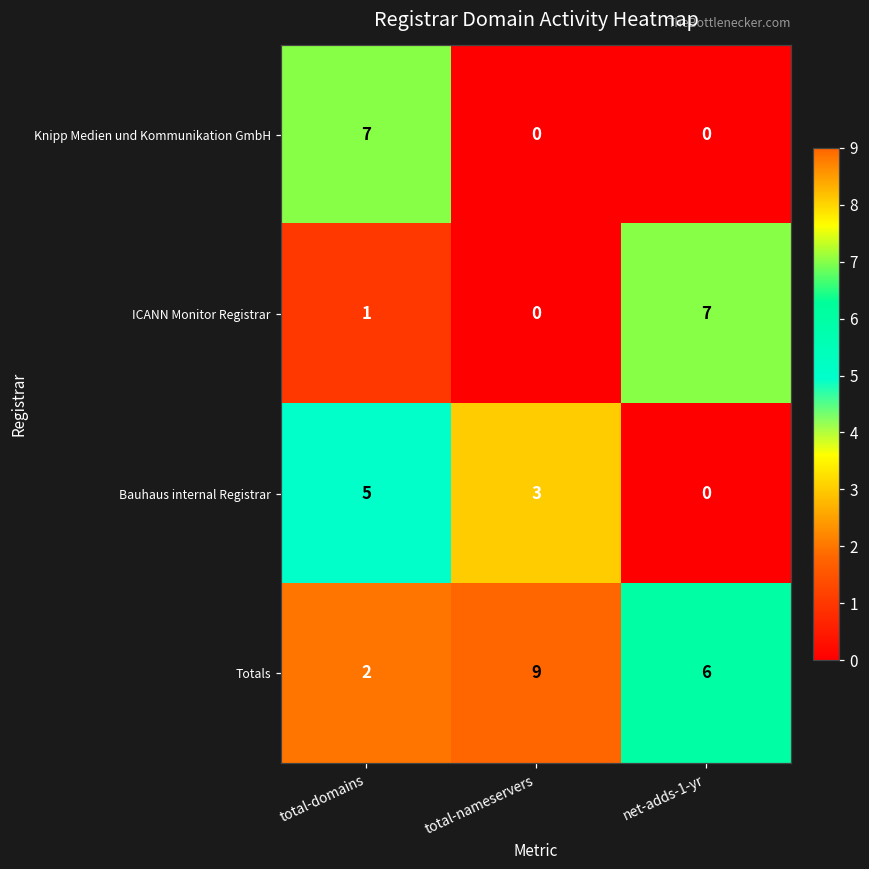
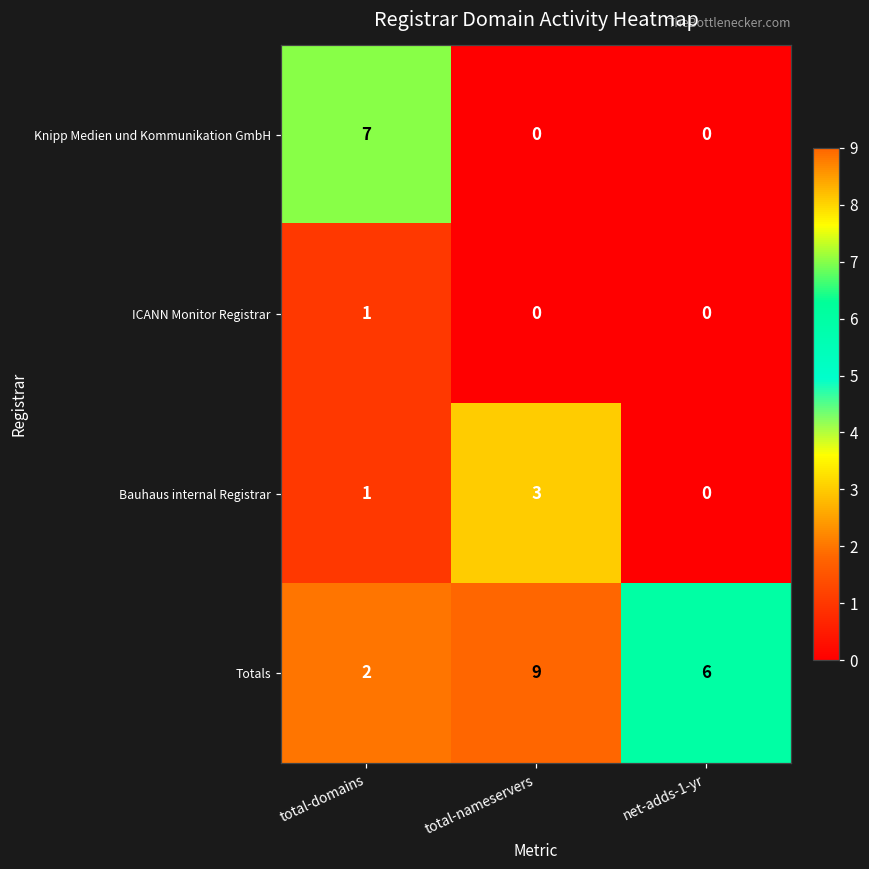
  {
    "Knipp Medien und Kommunikation GmbH": {
      "total-domains": 7,
      "total-nameservers": 0,
      "net-adds-1-yr": 0
    },
    "ICANN Monitor Registrar": {
      "total-domains": 1,
      "total-nameservers": 0,
-     "net-adds-1-yr": 7
+     "net-adds-1-yr": 0
    },
    "Bauhaus internal Registrar": {
-     "total-domains": 5,
+     "total-domains": 1,
      "total-nameservers": 3,
      "net-adds-1-yr": 0
    },
    "Totals": {
      "total-domains": 2,
      "total-nameservers": 9,
      "net-adds-1-yr": 6
    }
  }
